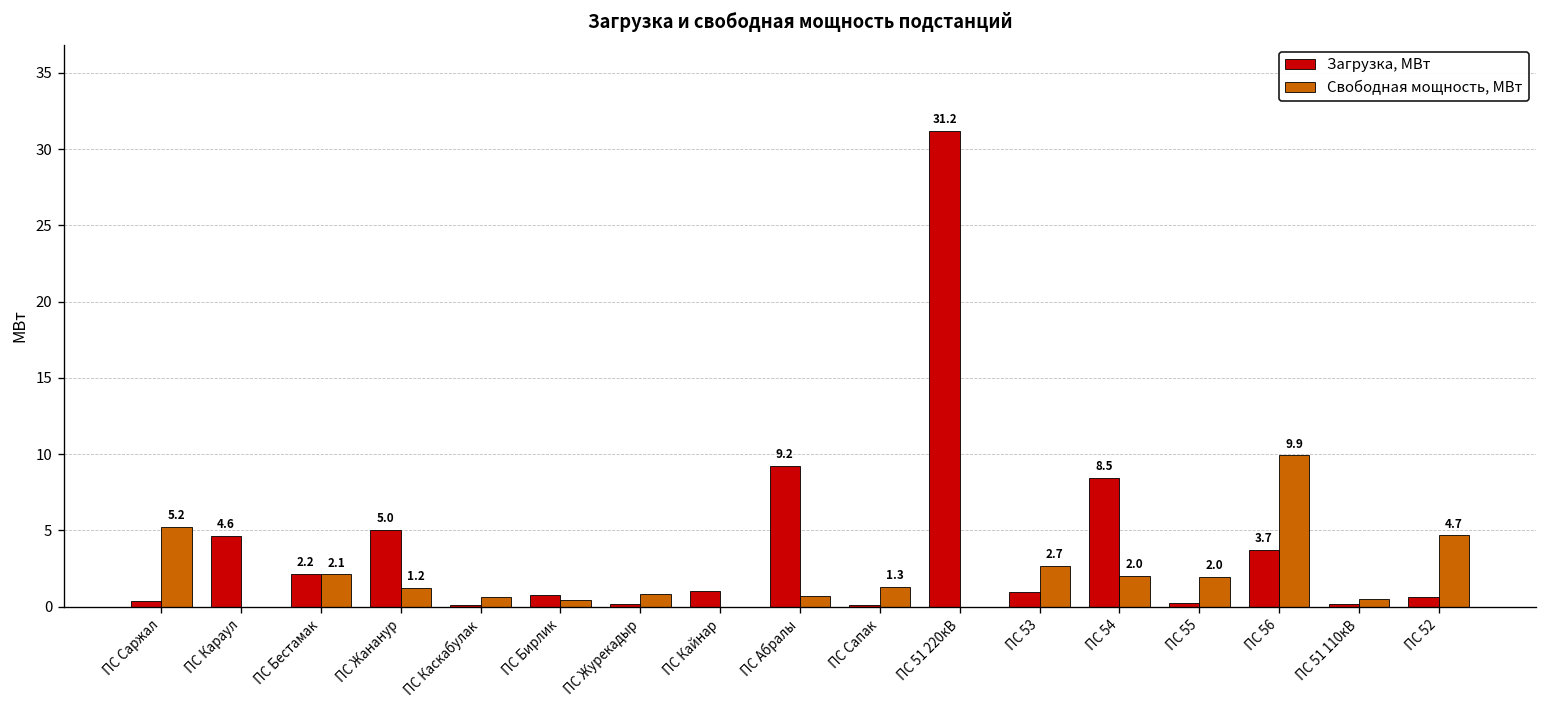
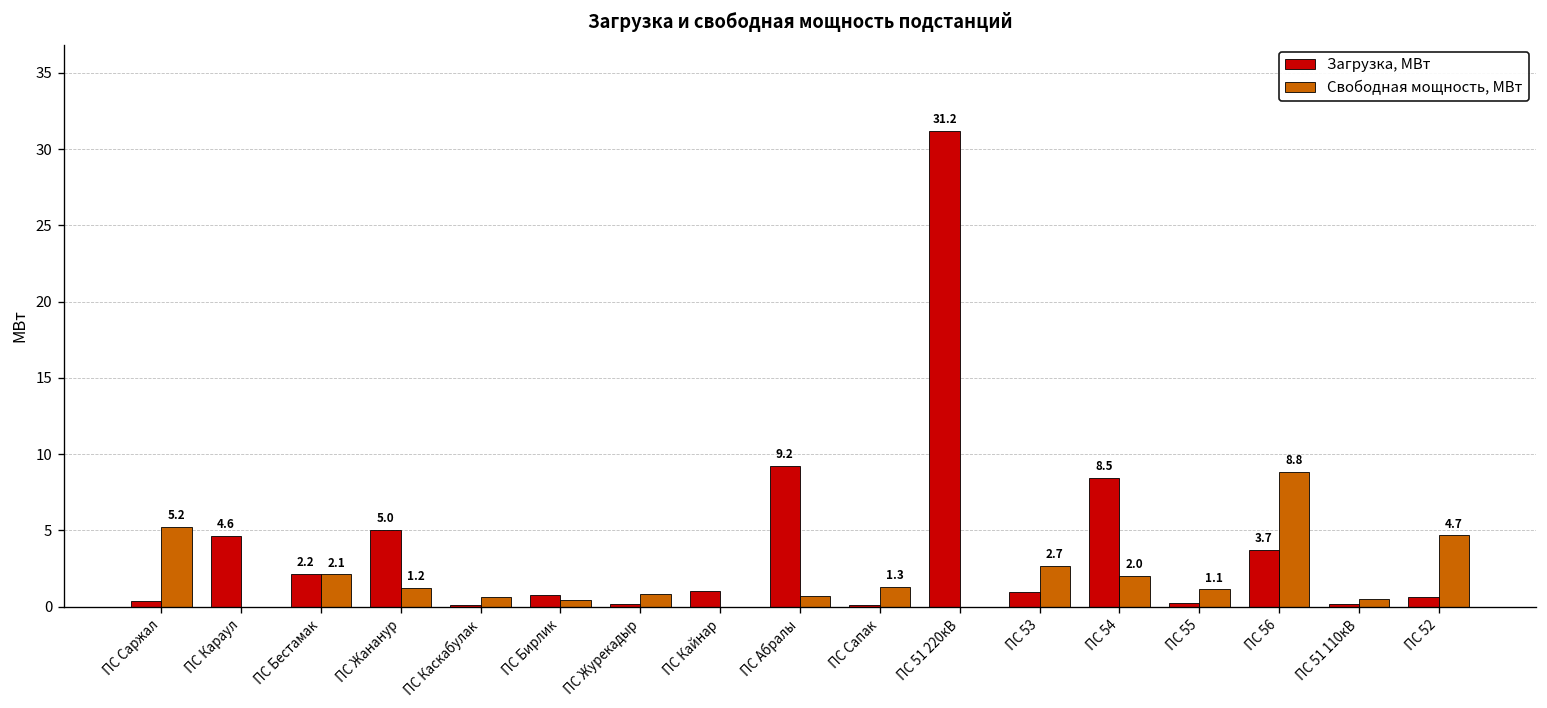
  {
    "Загрузка, МВт": {
      "ПС Караул": 4.6,
      "ПС Бестамак": 2.2,
      "ПС Жананур": 5.0,
      "ПС Абралы": 9.2,
      "ПС 51 220кВ": 31.2,
      "ПС 54": 8.5,
      "ПС 56": 3.7
    },
    "Свободная мощность, МВт": {
      "ПС Саржал": 5.2,
      "ПС Бестамак": 2.1,
      "ПС Жананур": 1.2,
      "ПС Сапак": 1.3,
      "ПС 53": 2.7,
      "ПС 54": 2.0,
-     "ПС 55": 2.0,
-     "ПС 56": 9.9,
+     "ПС 55": 1.1,
+     "ПС 56": 8.8,
      "ПС 52": 4.7
    }
  }
